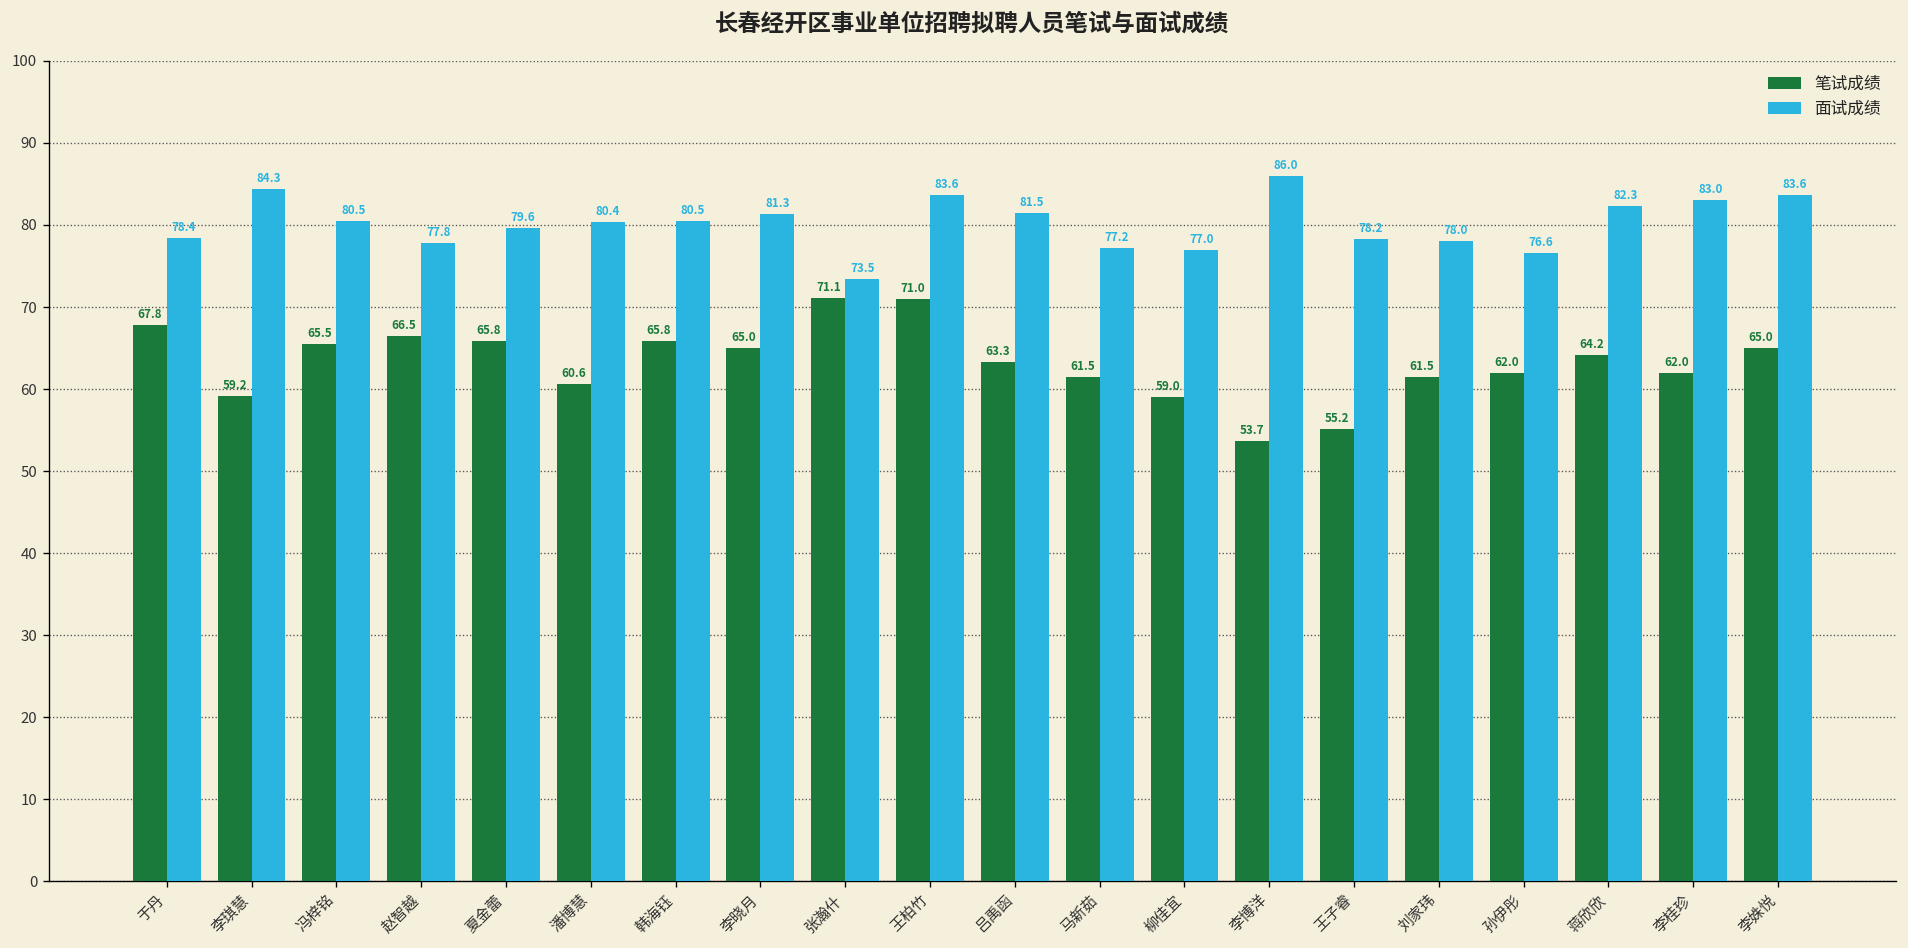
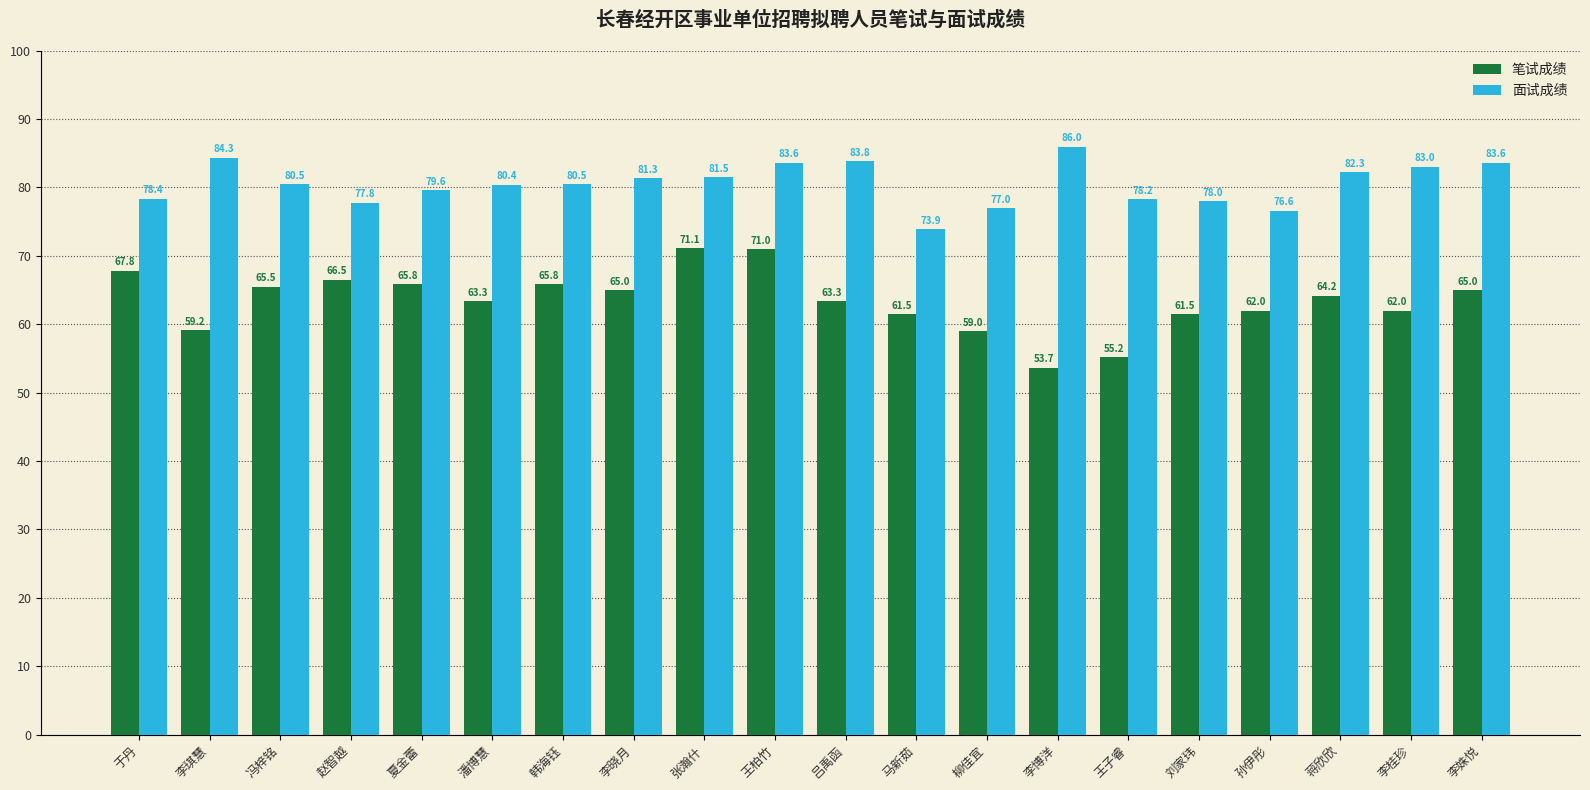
  {
    "笔试成绩": {
      "于丹": 67.8,
      "李琪慧": 59.2,
      "冯梓铭": 65.5,
      "赵智越": 66.5,
      "夏金蕾": 65.8,
-     "潘博慧": 60.6,
+     "潘博慧": 63.3,
      "韩海钰": 65.8,
      "李晓月": 65.0,
      "张瀚什": 71.1,
      "王柏竹": 71.0,
      "吕禹函": 63.3,
      "马新茹": 61.5,
      "柳佳宜": 59.0,
      "李博洋": 53.7,
      "王子睿": 55.2,
      "刘家玮": 61.5,
      "孙伊彤": 62.0,
      "蒋欣欣": 64.2,
      "李桂珍": 62.0,
      "李姝悦": 65.0
    },
    "面试成绩": {
      "于丹": 78.4,
      "李琪慧": 84.3,
      "冯梓铭": 80.5,
      "赵智越": 77.8,
      "夏金蕾": 79.6,
      "潘博慧": 80.4,
      "韩海钰": 80.5,
      "李晓月": 81.3,
-     "张瀚什": 73.5,
+     "张瀚什": 81.5,
      "王柏竹": 83.6,
-     "吕禹函": 81.5,
-     "马新茹": 77.2,
+     "吕禹函": 83.8,
+     "马新茹": 73.9,
      "柳佳宜": 77.0,
      "李博洋": 86.0,
      "王子睿": 78.2,
      "刘家玮": 78.0,
      "孙伊彤": 76.6,
      "蒋欣欣": 82.3,
      "李桂珍": 83.0,
      "李姝悦": 83.6
    }
  }
